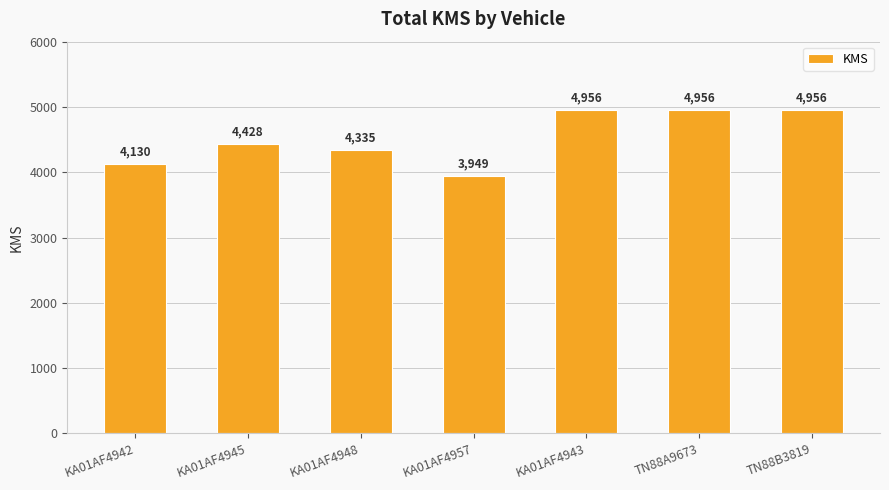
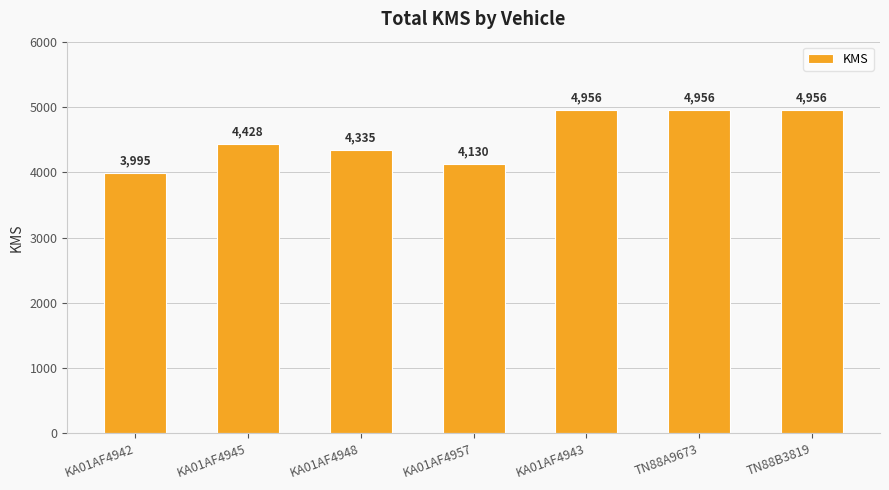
  {
-   "KA01AF4942": "4,130",
+   "KA01AF4942": "3,995",
    "KA01AF4945": "4,428",
    "KA01AF4948": "4,335",
-   "KA01AF4957": "3,949",
+   "KA01AF4957": "4,130",
    "KA01AF4943": "4,956",
    "TN88A9673": "4,956",
    "TN88B3819": "4,956"
  }
